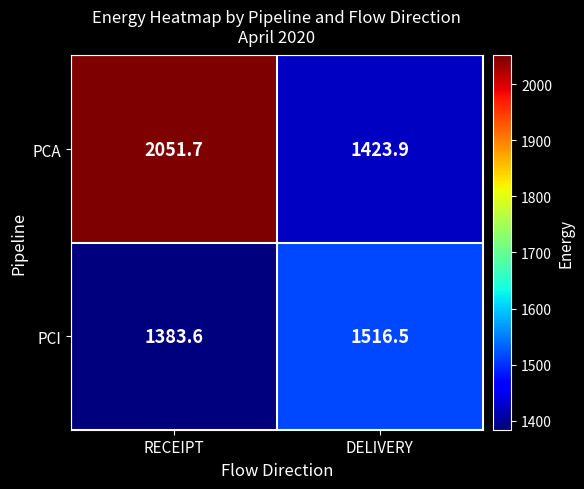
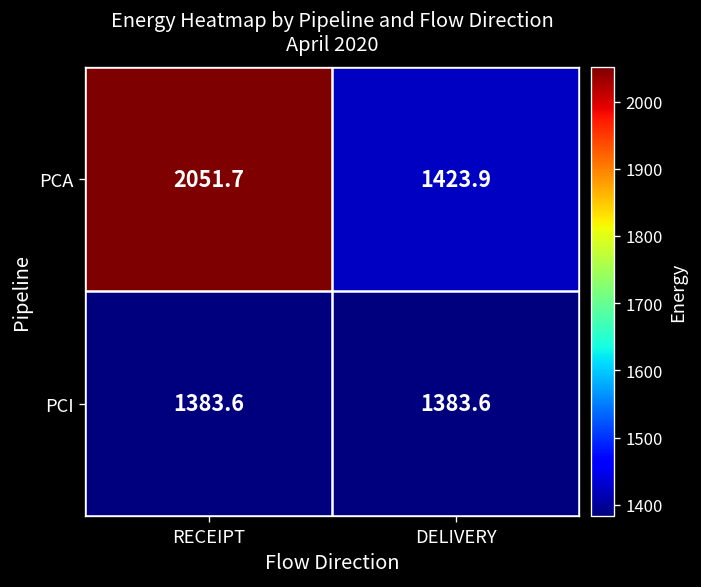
  {
    "PCA": {
      "RECEIPT": 2051.7,
      "DELIVERY": 1423.9
    },
    "PCI": {
      "RECEIPT": 1383.6,
-     "DELIVERY": 1516.5
+     "DELIVERY": 1383.6
    }
  }
